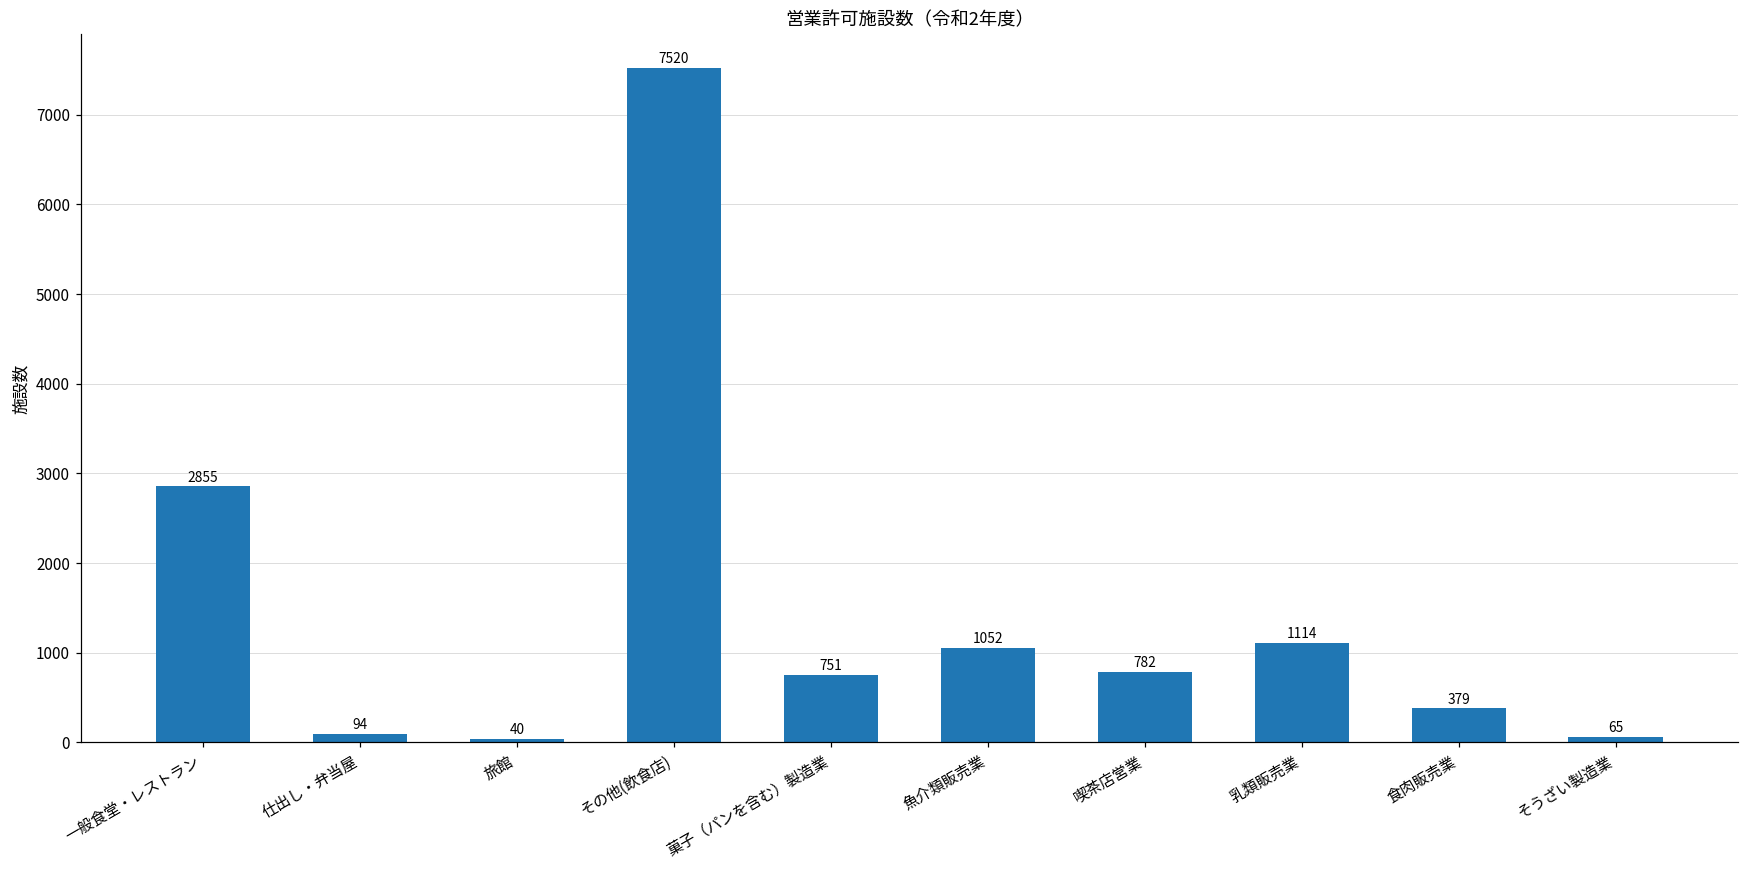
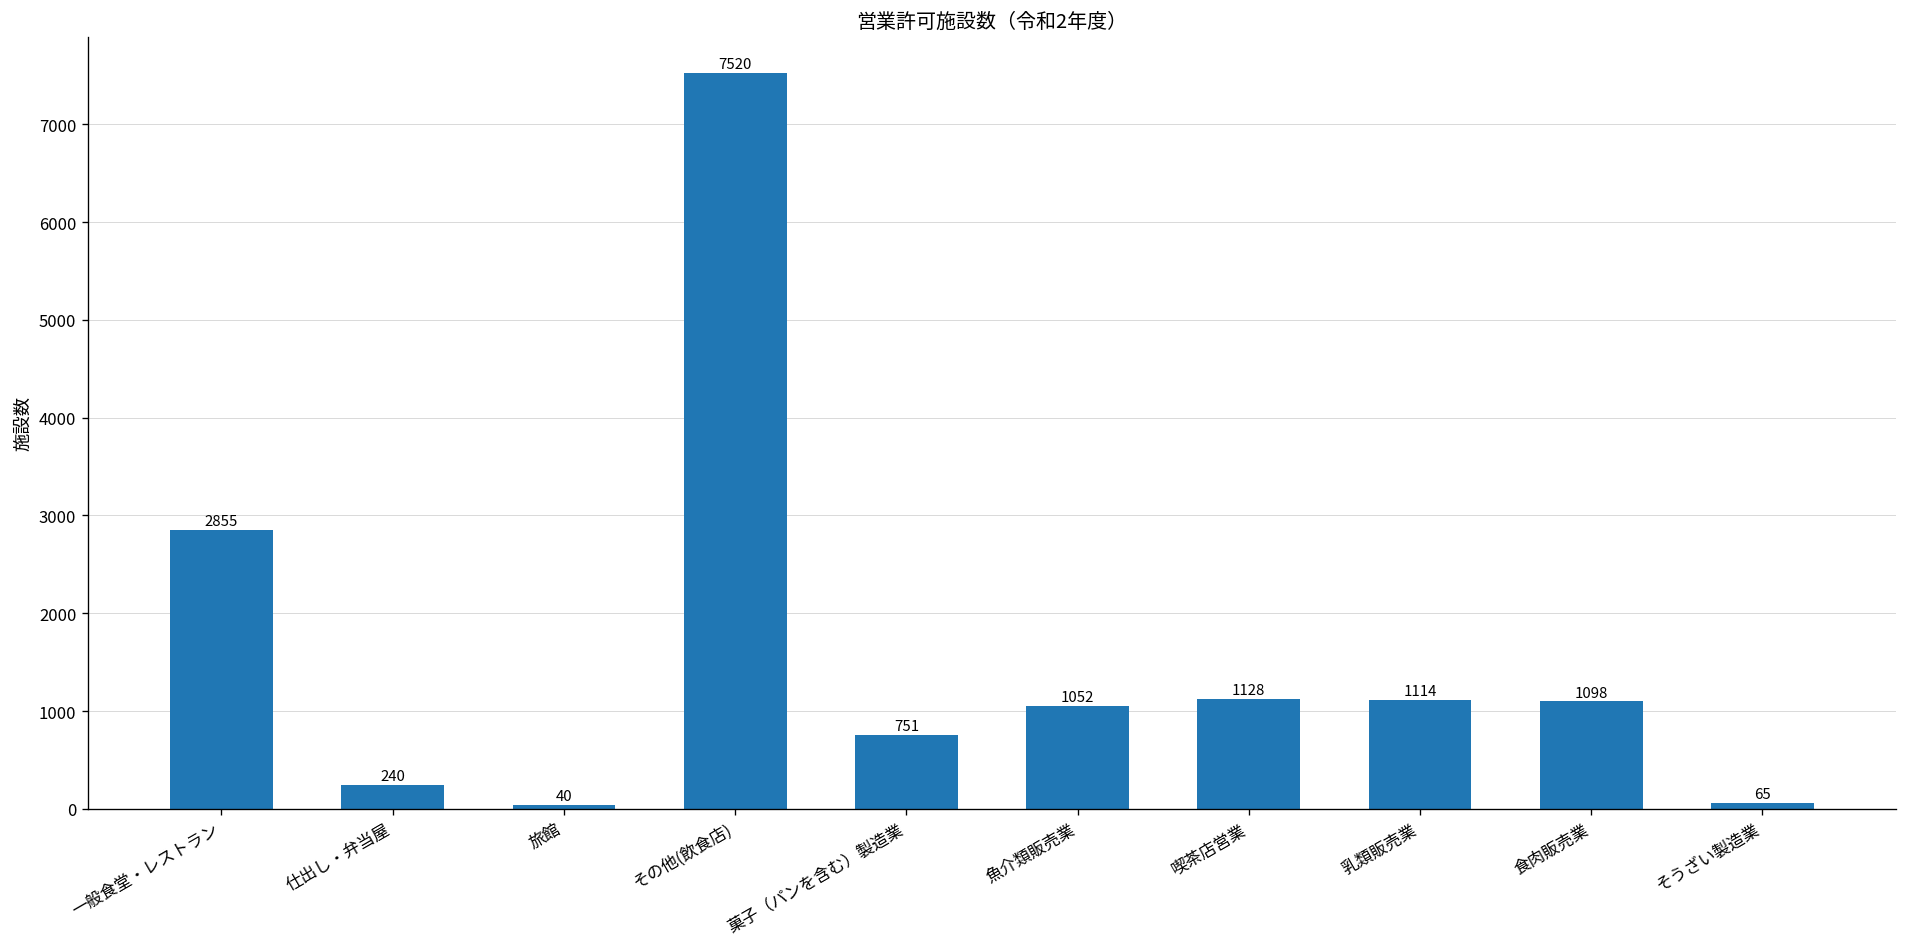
  {
    "一般食堂・レストラン": 2855,
-   "仕出し・弁当屋": 94,
+   "仕出し・弁当屋": 240,
    "旅館": 40,
    "その他(飲食店)": 7520,
    "菓子（パンを含む）製造業": 751,
    "魚介類販売業": 1052,
-   "喫茶店営業": 782,
+   "喫茶店営業": 1128,
    "乳類販売業": 1114,
-   "食肉販売業": 379,
+   "食肉販売業": 1098,
    "そうざい製造業": 65
  }
